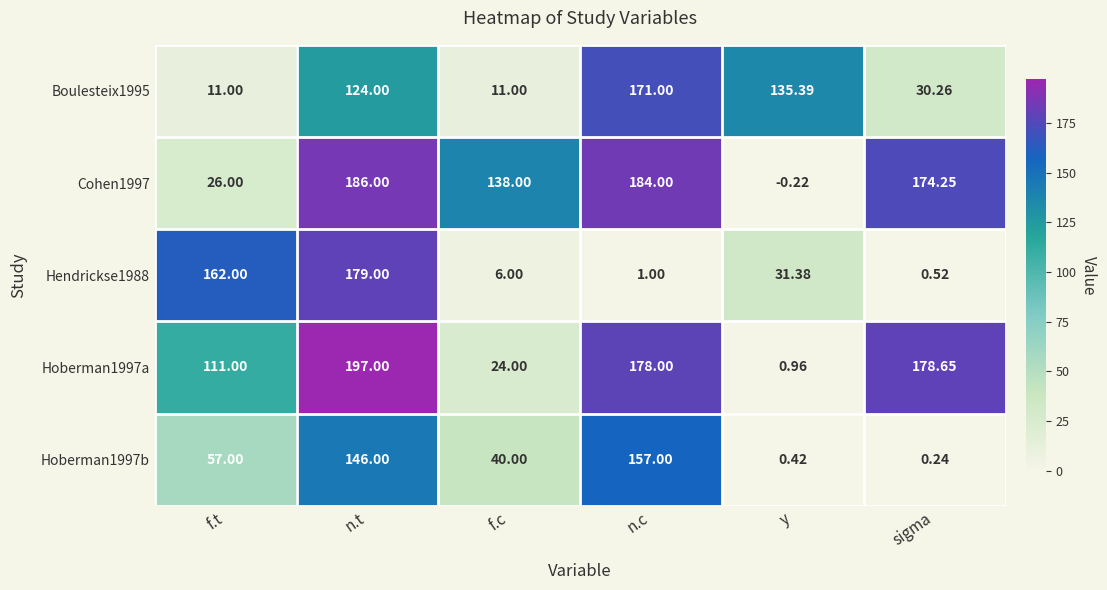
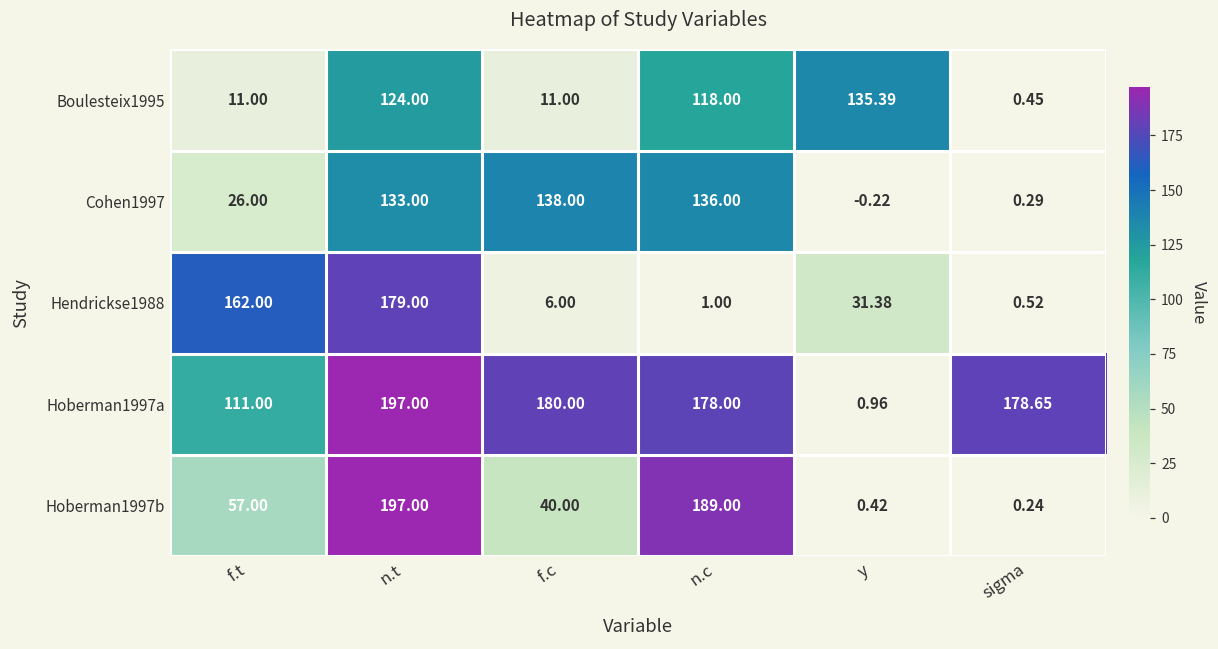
  {
    "Boulesteix1995": {
      "f.t": 11.00,
      "n.t": 124.00,
      "f.c": 11.00,
-     "n.c": 171.00,
+     "n.c": 118.00,
      "y": 135.39,
-     "sigma": 30.26
+     "sigma": 0.45
    },
    "Cohen1997": {
      "f.t": 26.00,
-     "n.t": 186.00,
+     "n.t": 133.00,
      "f.c": 138.00,
-     "n.c": 184.00,
+     "n.c": 136.00,
      "y": -0.22,
-     "sigma": 174.25
+     "sigma": 0.29
    },
    "Hendrickse1988": {
      "f.t": 162.00,
      "n.t": 179.00,
      "f.c": 6.00,
      "n.c": 1.00,
      "y": 31.38,
      "sigma": 0.52
    },
    "Hoberman1997a": {
      "f.t": 111.00,
      "n.t": 197.00,
-     "f.c": 24.00,
+     "f.c": 180.00,
      "n.c": 178.00,
      "y": 0.96,
      "sigma": 178.65
    },
    "Hoberman1997b": {
      "f.t": 57.00,
-     "n.t": 146.00,
+     "n.t": 197.00,
      "f.c": 40.00,
-     "n.c": 157.00,
+     "n.c": 189.00,
      "y": 0.42,
      "sigma": 0.24
    }
  }
